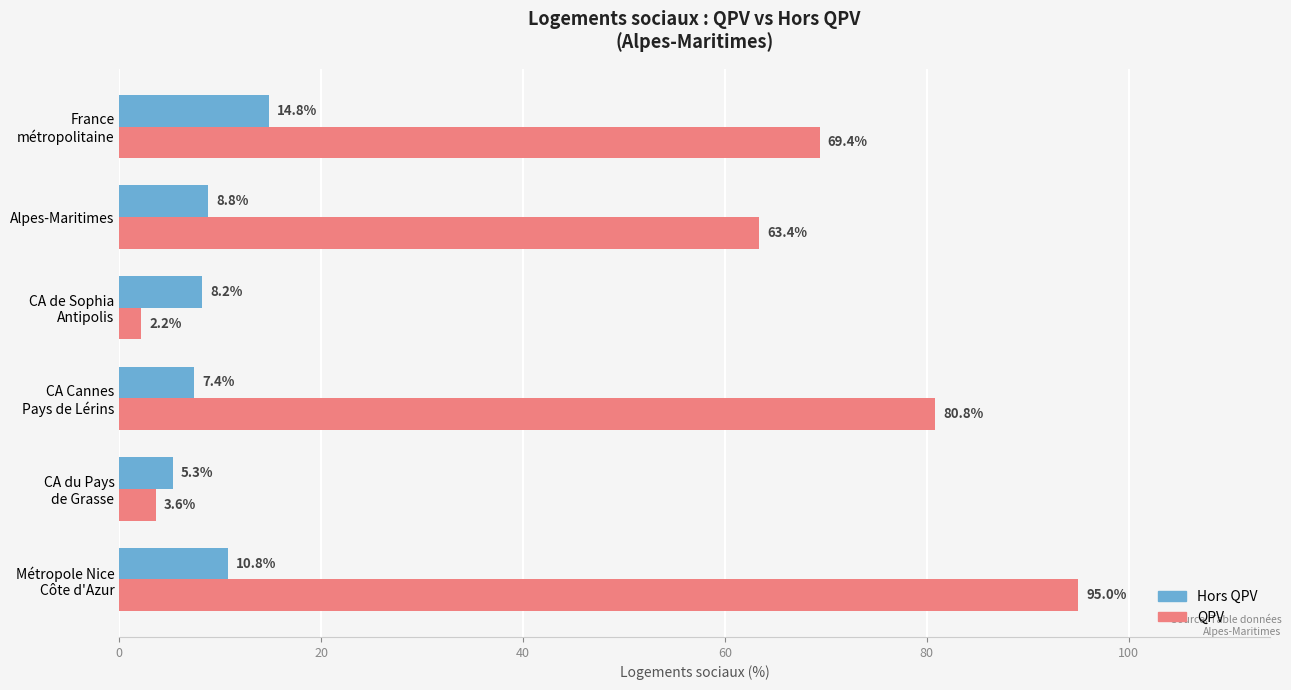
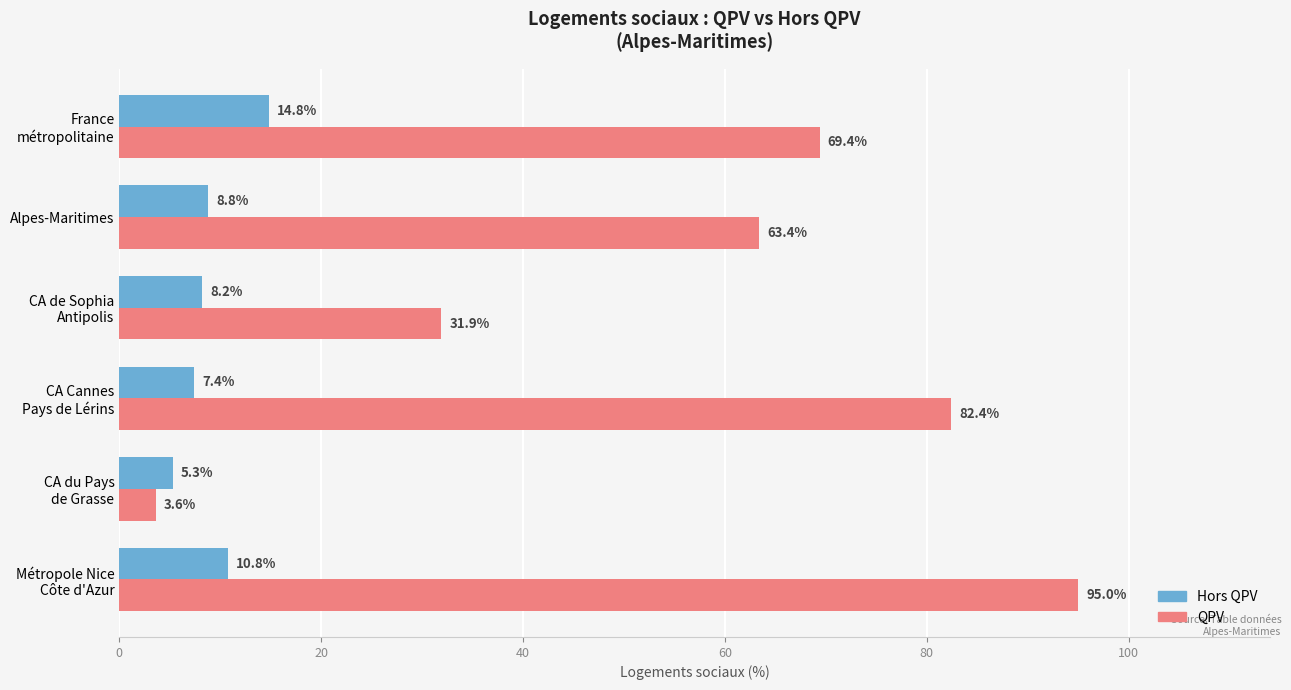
  {
    "Hors QPV": {
      "France métropolitaine": "14.8%",
      "Alpes-Maritimes": "8.8%",
      "CA de Sophia Antipolis": "8.2%",
      "CA Cannes Pays de Lérins": "7.4%",
      "CA du Pays de Grasse": "5.3%",
      "Métropole Nice Côte d'Azur": "10.8%"
    },
    "QPV": {
      "France métropolitaine": "69.4%",
      "Alpes-Maritimes": "63.4%",
-     "CA de Sophia Antipolis": "2.2%",
-     "CA Cannes Pays de Lérins": "80.8%",
+     "CA de Sophia Antipolis": "31.9%",
+     "CA Cannes Pays de Lérins": "82.4%",
      "CA du Pays de Grasse": "3.6%",
      "Métropole Nice Côte d'Azur": "95.0%"
    }
  }
